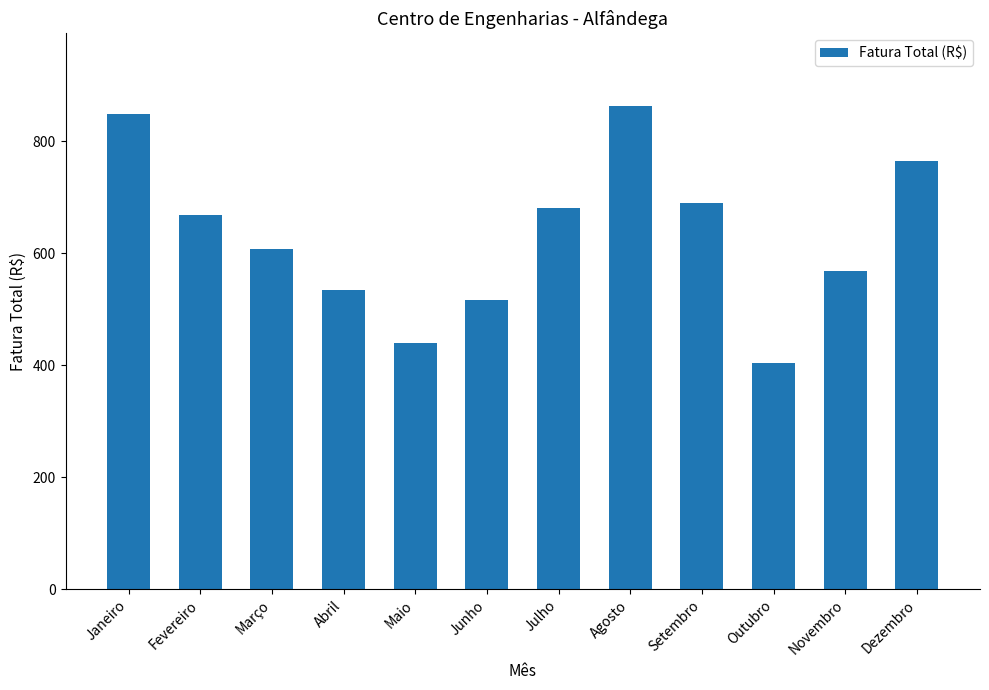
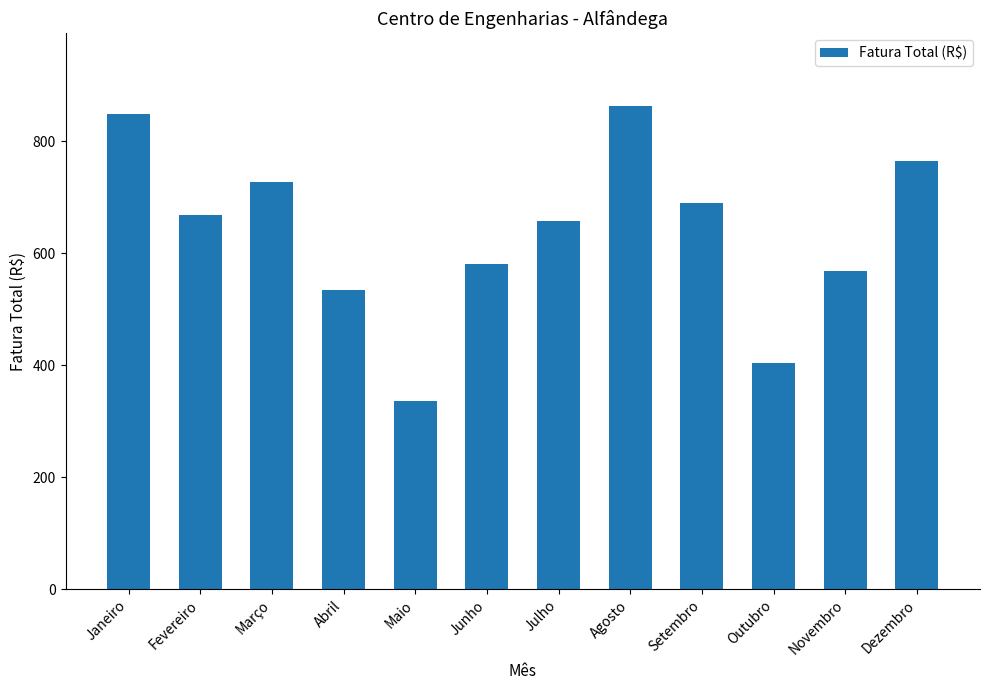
  {
    "Janeiro": 850,
    "Fevereiro": 670,
-   "Março": 610,
+   "Março": 730,
    "Abril": 530,
-   "Maio": 440,
-   "Junho": 520,
-   "Julho": 680,
+   "Maio": 340,
+   "Junho": 580,
+   "Julho": 660,
    "Agosto": 860,
    "Setembro": 690,
    "Outubro": 400,
    "Novembro": 570,
    "Dezembro": 760
  }
